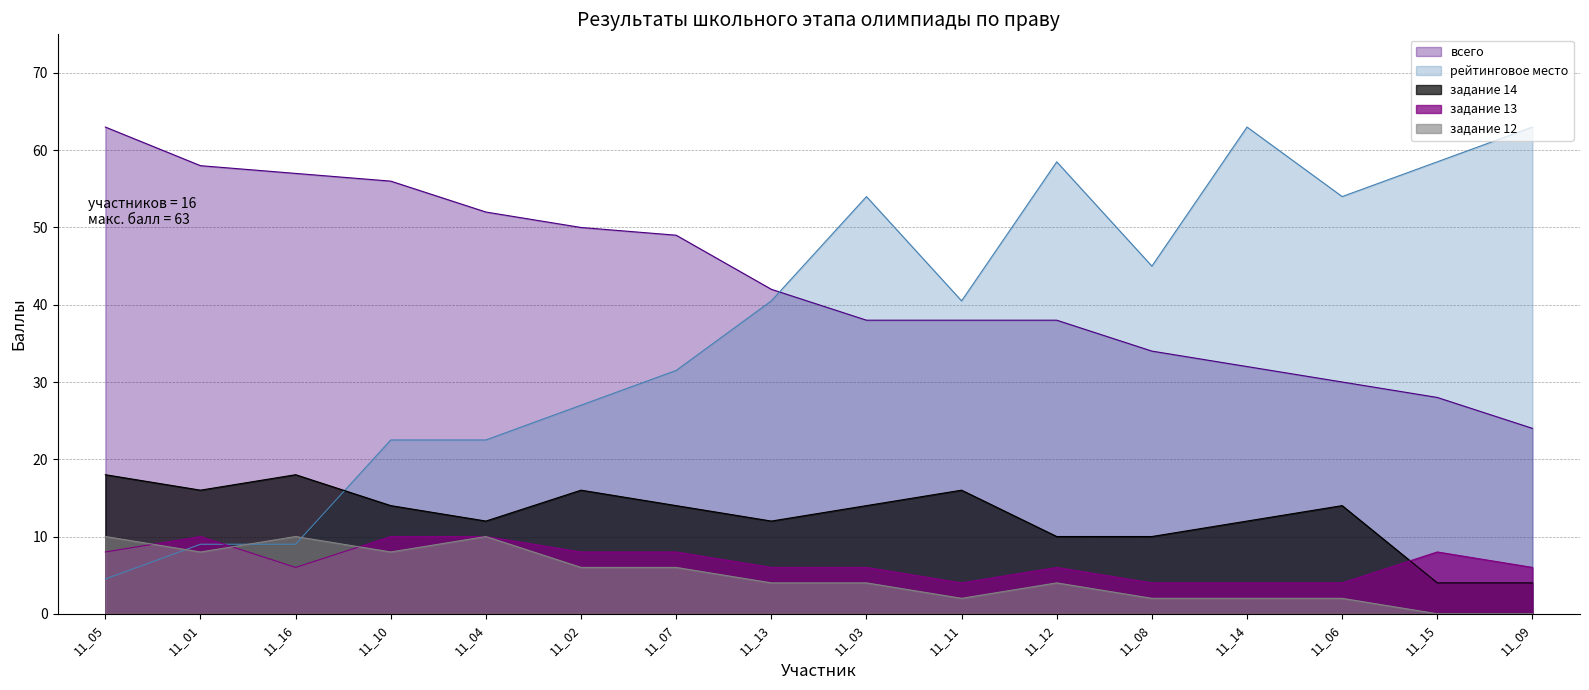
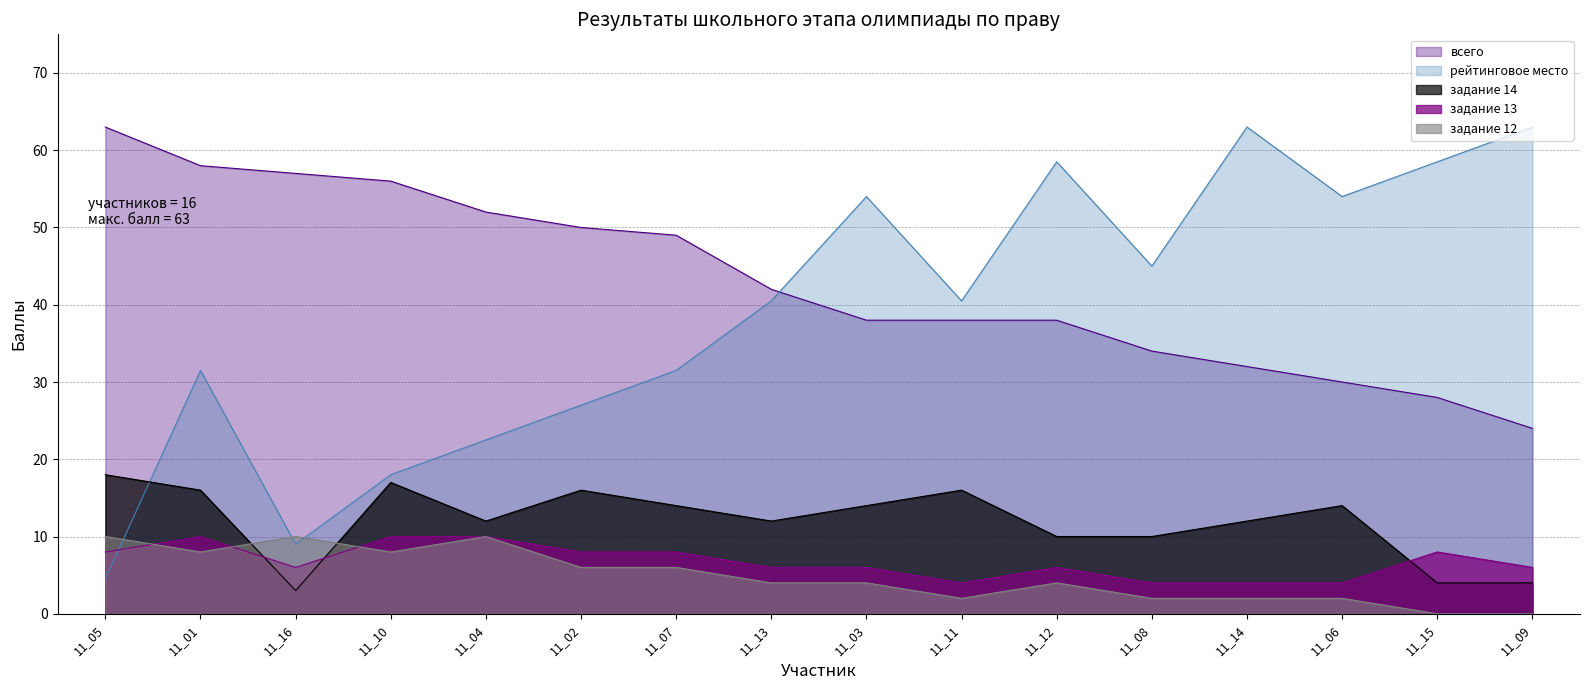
  {
    "рейтинговое место": {
      "11_05": 5,
-     "11_01": 9,
+     "11_01": 32,
      "11_16": 9,
-     "11_10": 23,
+     "11_10": 18,
      "11_04": 23,
      "11_02": 27,
      "11_07": 32,
      "11_13": 41,
      "11_03": 54,
      "11_11": 41,
      "11_12": 59,
      "11_08": 45,
      "11_14": 63,
      "11_06": 54,
      "11_15": 59
    },
    "задание 14": {
      "11_05": 18,
      "11_01": 16,
-     "11_16": 18,
-     "11_10": 14,
+     "11_16": 3,
+     "11_10": 17,
      "11_04": 12,
      "11_02": 16,
      "11_07": 14,
      "11_13": 12,
      "11_03": 14,
      "11_11": 16,
      "11_12": 10,
      "11_08": 10,
      "11_14": 12,
      "11_06": 14,
      "11_15": 4,
      "11_09": 4
    }
  }
